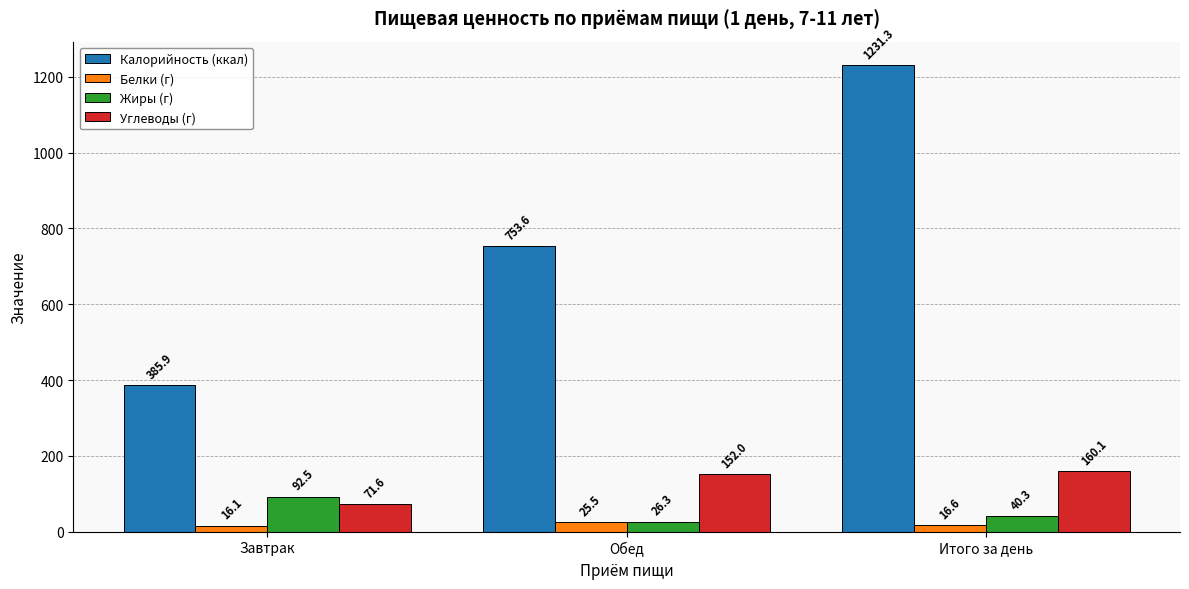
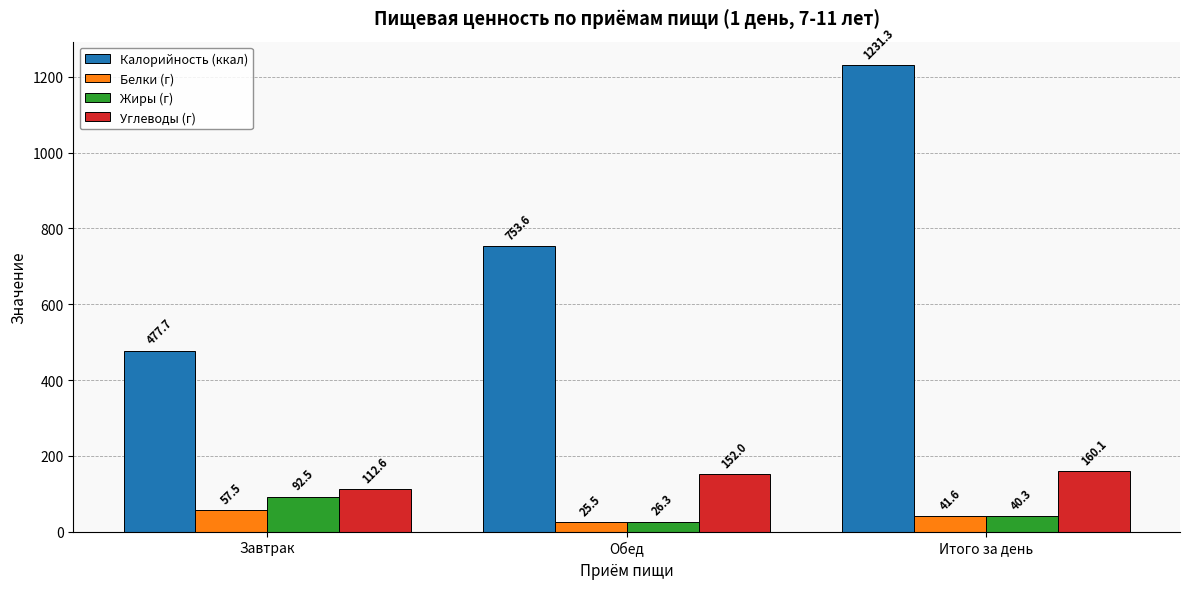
  {
    "Калорийность (ккал)": {
-     "Завтрак": 385.9,
+     "Завтрак": 477.7,
      "Обед": 753.6,
      "Итого за день": 1231.3
    },
    "Белки (г)": {
-     "Завтрак": 16.1,
+     "Завтрак": 57.5,
      "Обед": 25.5,
-     "Итого за день": 16.6
+     "Итого за день": 41.6
    },
    "Жиры (г)": {
      "Завтрак": 92.5,
      "Обед": 26.3,
      "Итого за день": 40.3
    },
    "Углеводы (г)": {
-     "Завтрак": 71.6,
+     "Завтрак": 112.6,
      "Обед": 152.0,
      "Итого за день": 160.1
    }
  }
